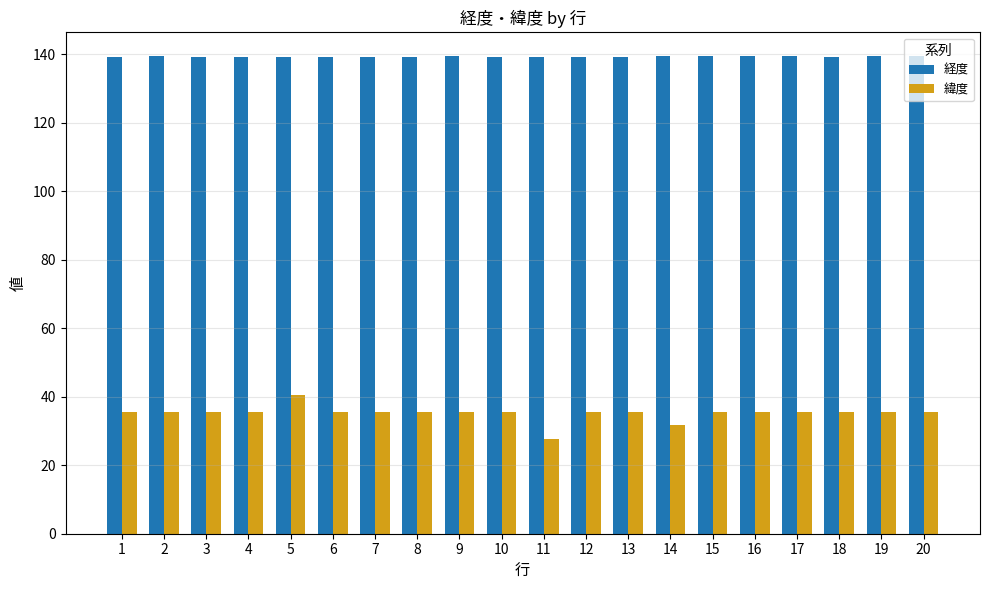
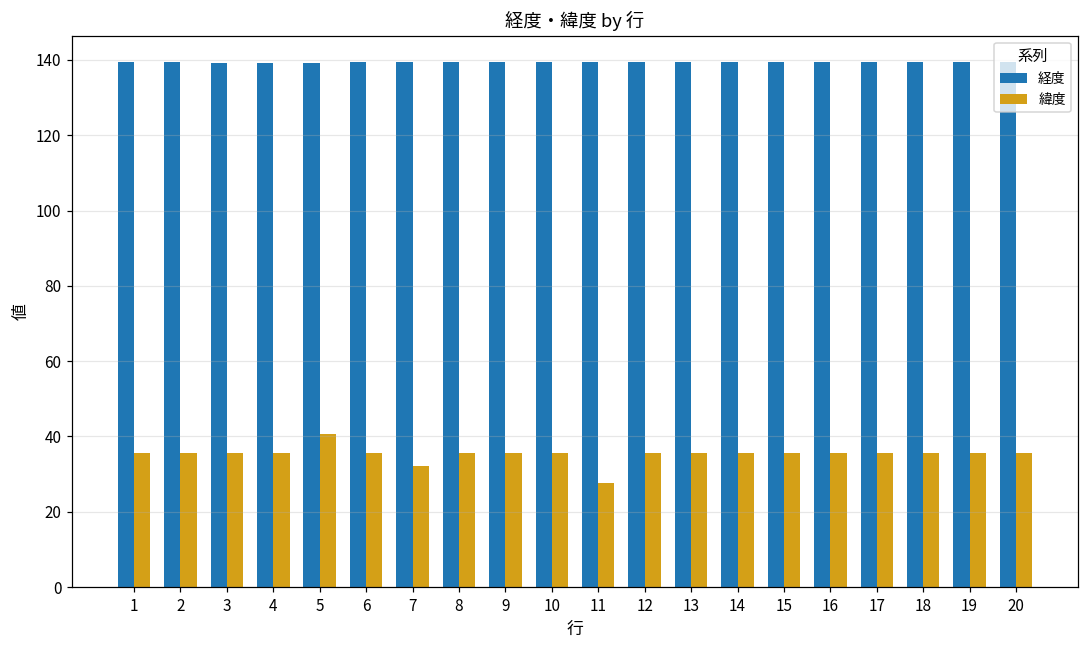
  {
    "経度": {
      "1": 139,
      "2": 139,
      "3": 139,
      "4": 139,
      "5": 139,
      "6": 139,
      "7": 139,
      "8": 139,
      "9": 139,
      "10": 139,
      "11": 139,
      "12": 139,
      "13": 139,
      "14": 139,
      "15": 139,
      "16": 139,
      "17": 139,
      "18": 139,
      "19": 139
    },
    "緯度": {
      "1": 36,
      "2": 36,
      "3": 36,
      "4": 36,
      "5": 41,
      "6": 36,
-     "7": 36,
+     "7": 32,
      "8": 36,
      "9": 36,
      "10": 36,
      "11": 28,
      "12": 36,
      "13": 36,
-     "14": 32,
+     "14": 36,
      "15": 36,
      "16": 36,
      "17": 36,
      "18": 36,
      "19": 36,
      "20": 36
    }
  }
